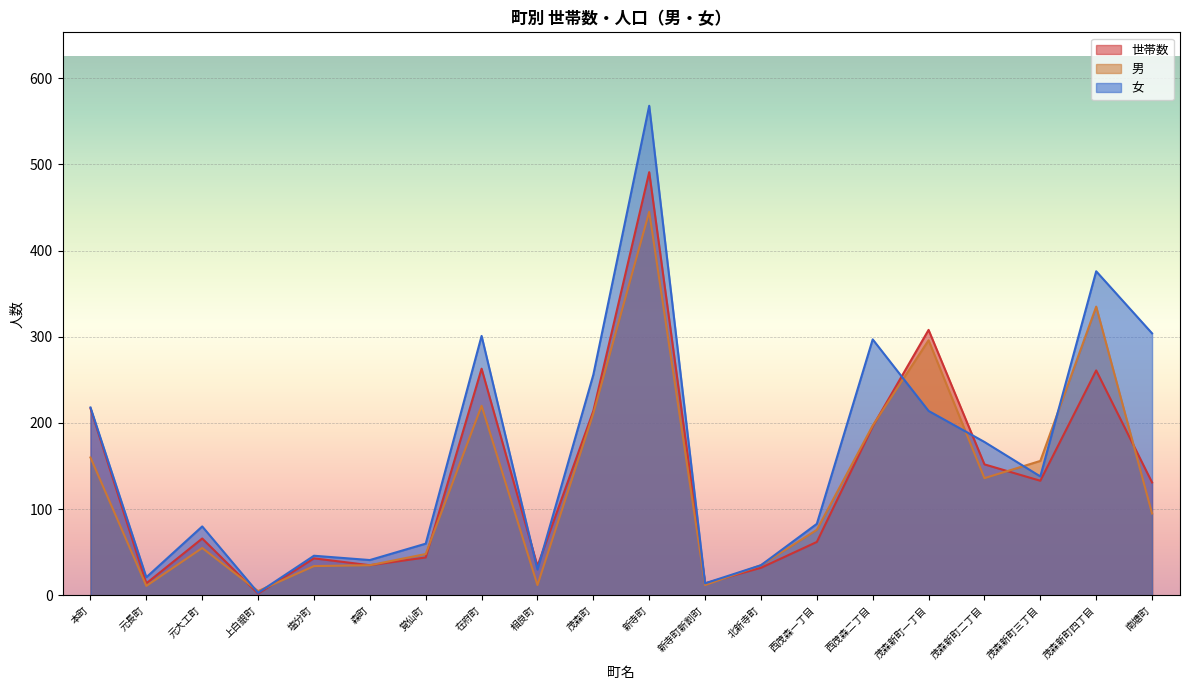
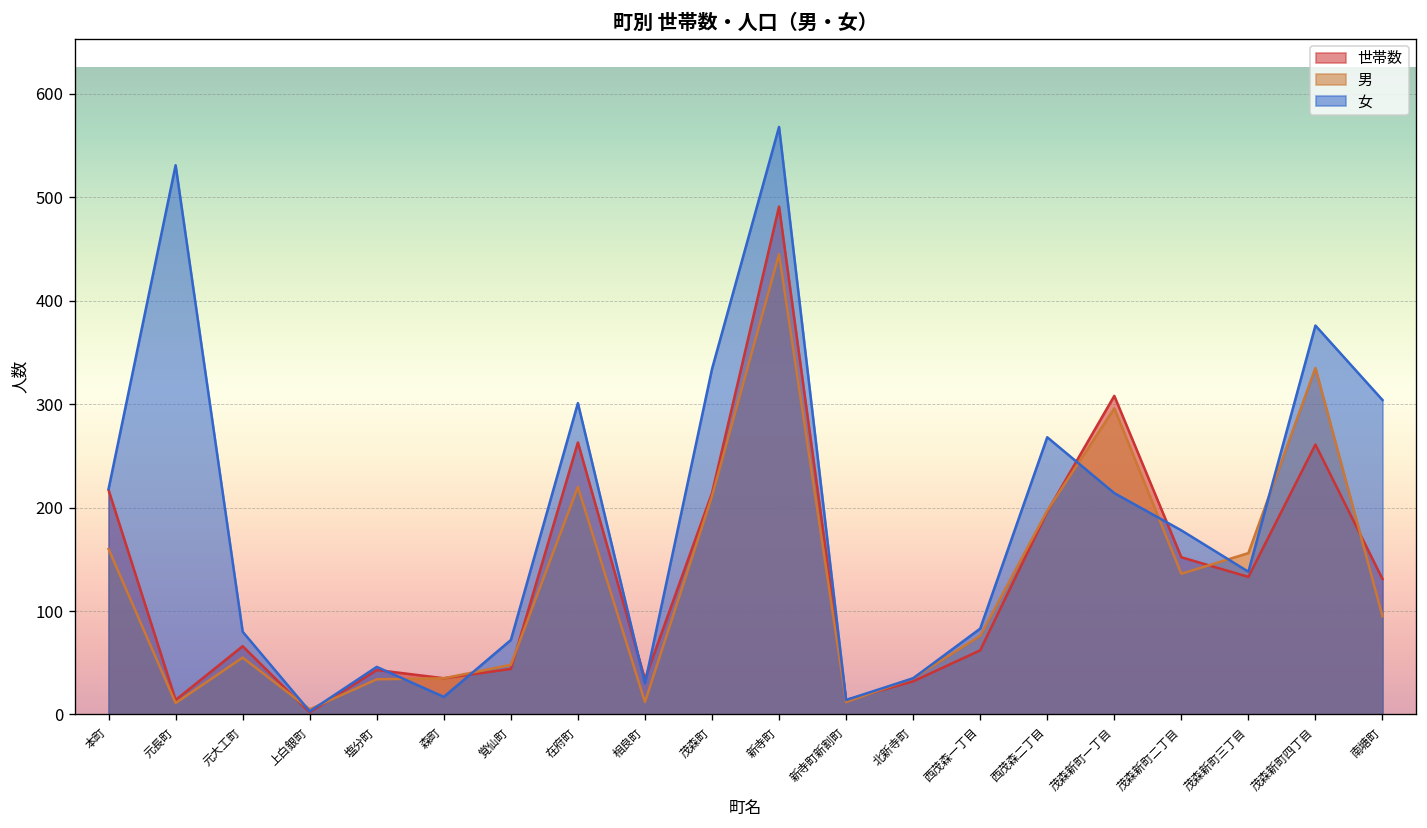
  {
    "女": {
-     "元長町": 20,
+     "元長町": 530,
      "元大工町": 80,
      "塩分町": 50,
-     "森町": 40,
-     "覚仙町": 60,
+     "森町": 20,
+     "覚仙町": 70,
      "在府町": 300,
      "相良町": 30,
-     "茂森町": 260,
+     "茂森町": 330,
      "新寺町": 570,
      "西茂森一丁目": 80,
-     "西茂森二丁目": 300,
+     "西茂森二丁目": 270,
      "茂森新町一丁目": 210,
      "茂森新町二丁目": 180,
      "茂森新町三丁目": 140,
      "茂森新町四丁目": 380,
      "南塘町": 300
    }
  }
